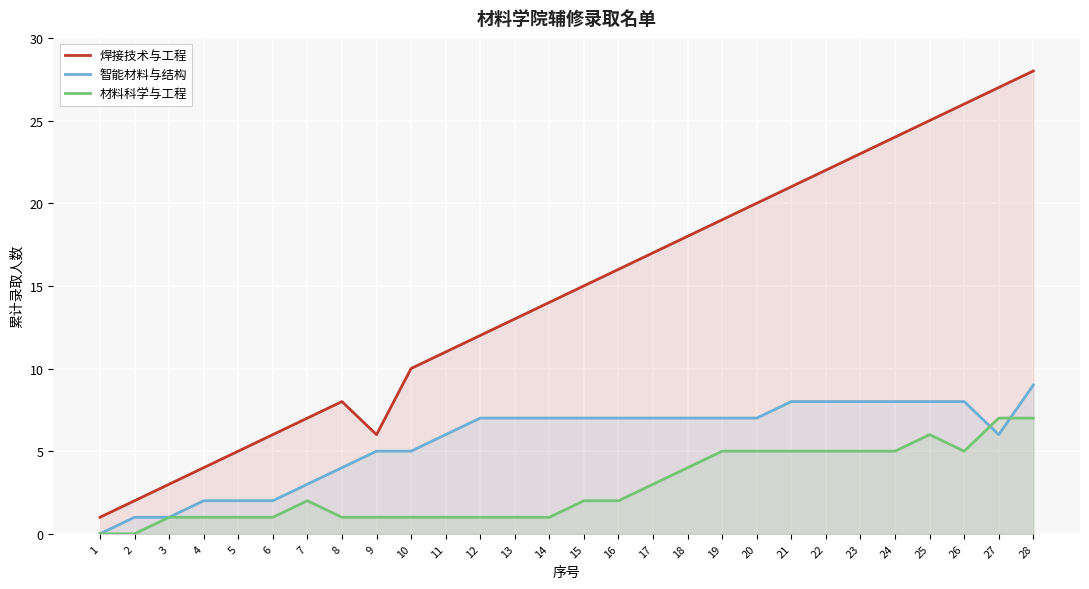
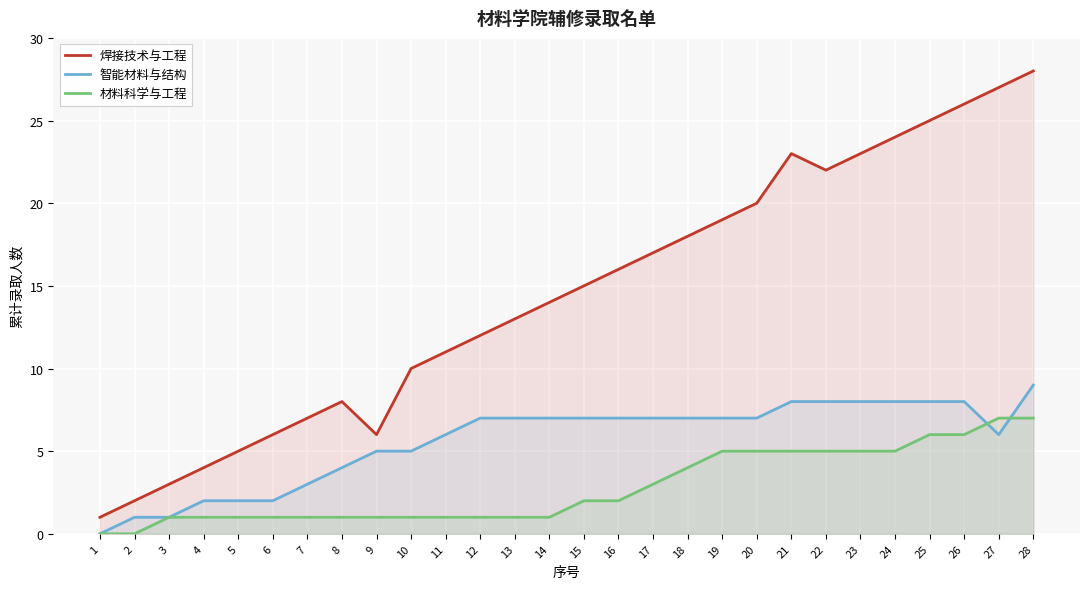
  {
    "焊接技术与工程": {
      "1": 1,
      "2": 2,
      "3": 3,
      "4": 4,
      "5": 5,
      "6": 6,
      "7": 7,
      "8": 8,
      "9": 6,
      "10": 10,
      "11": 11,
      "12": 12,
      "13": 13,
      "14": 14,
      "15": 15,
      "16": 16,
      "17": 17,
      "18": 18,
      "19": 19,
      "20": 20,
-     "21": 21,
+     "21": 23,
      "22": 22,
      "23": 23,
      "24": 24,
      "25": 25,
      "26": 26,
      "27": 27,
      "28": 28
    },
    "智能材料与结构": {
      "2": 1,
      "4": 2,
      "5": 2,
      "6": 2,
      "7": 3,
      "8": 4,
      "9": 5,
      "10": 5,
      "11": 6,
      "12": 7,
      "13": 7,
      "14": 7,
      "15": 7,
      "16": 7,
      "17": 7,
      "18": 7,
      "19": 7,
      "20": 7,
      "21": 8,
      "22": 8,
      "23": 8,
      "24": 8,
      "25": 8,
      "26": 8,
      "27": 6,
      "28": 9
    },
    "材料科学与工程": {
      "2": 0,
      "4": 1,
      "5": 1,
      "6": 1,
-     "7": 2,
+     "7": 1,
      "8": 1,
      "9": 1,
      "10": 1,
      "11": 1,
      "12": 1,
      "13": 1,
      "14": 1,
      "15": 2,
      "16": 2,
      "17": 3,
      "18": 4,
      "19": 5,
      "20": 5,
      "21": 5,
      "22": 5,
      "23": 5,
      "24": 5,
      "25": 6,
-     "26": 5,
+     "26": 6,
      "27": 7,
      "28": 7
    }
  }
